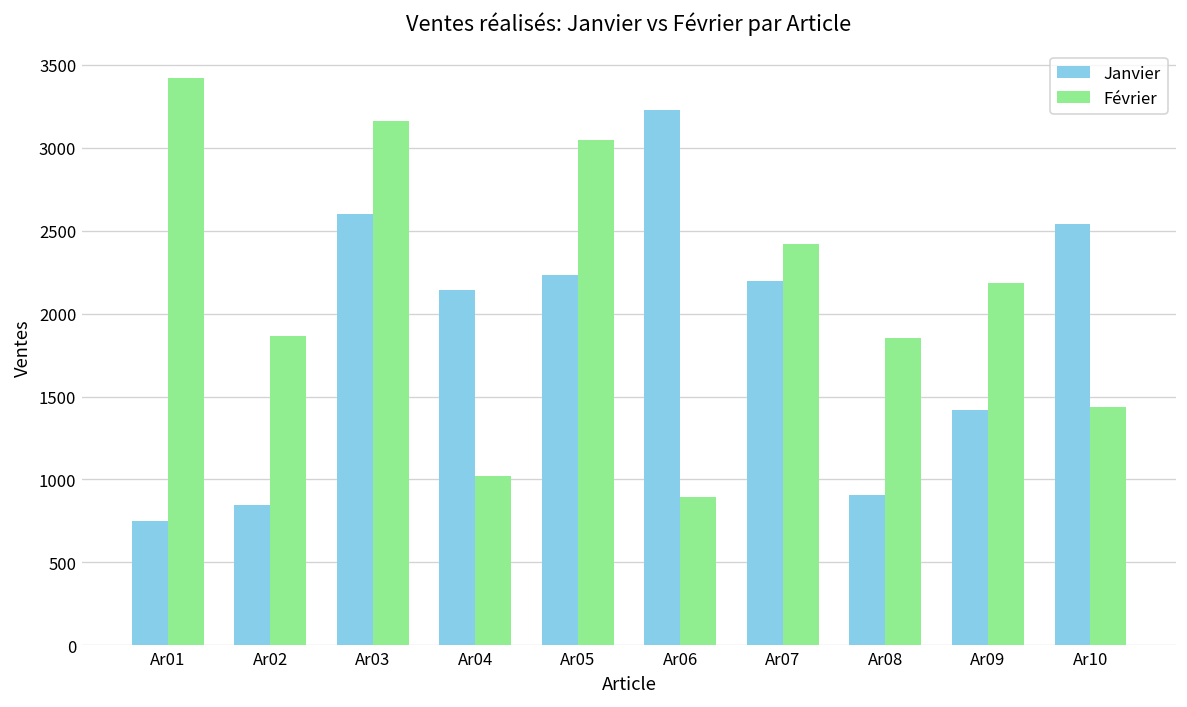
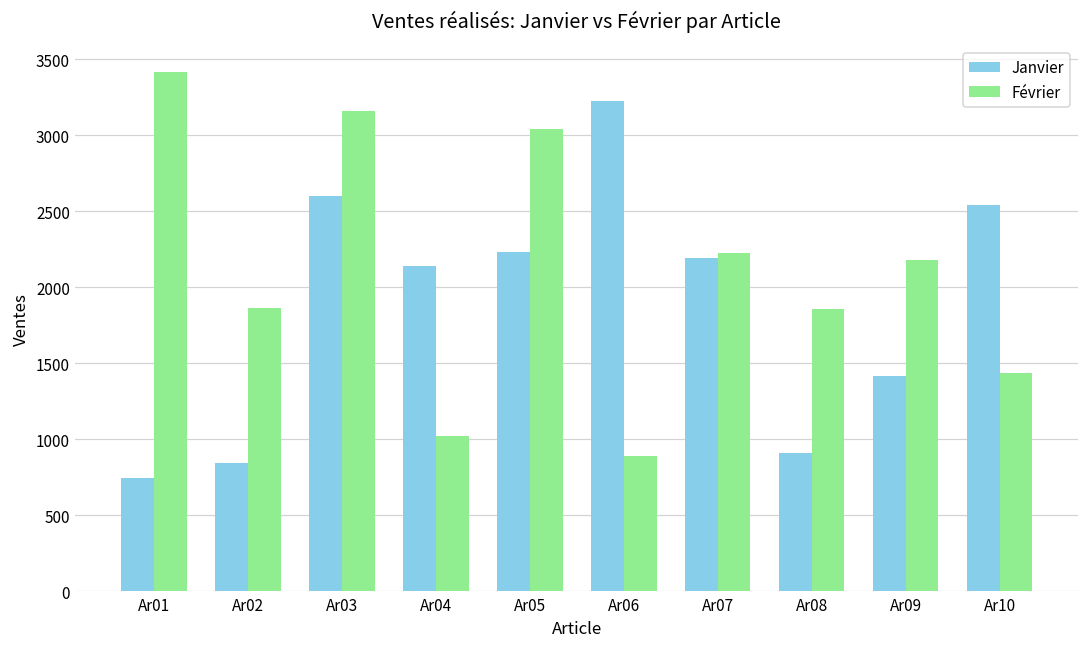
  {
    "Janvier": {
      "Ar01": 750,
      "Ar02": 850,
      "Ar03": 2600,
      "Ar04": 2140,
      "Ar05": 2240,
      "Ar06": 3230,
      "Ar07": 2200,
      "Ar08": 910,
      "Ar09": 1420,
      "Ar10": 2540
    },
    "Février": {
      "Ar01": 3420,
      "Ar02": 1870,
      "Ar03": 3160,
      "Ar04": 1020,
      "Ar05": 3050,
      "Ar06": 890,
-     "Ar07": 2420,
+     "Ar07": 2230,
      "Ar08": 1860,
      "Ar09": 2180,
      "Ar10": 1440
    }
  }
